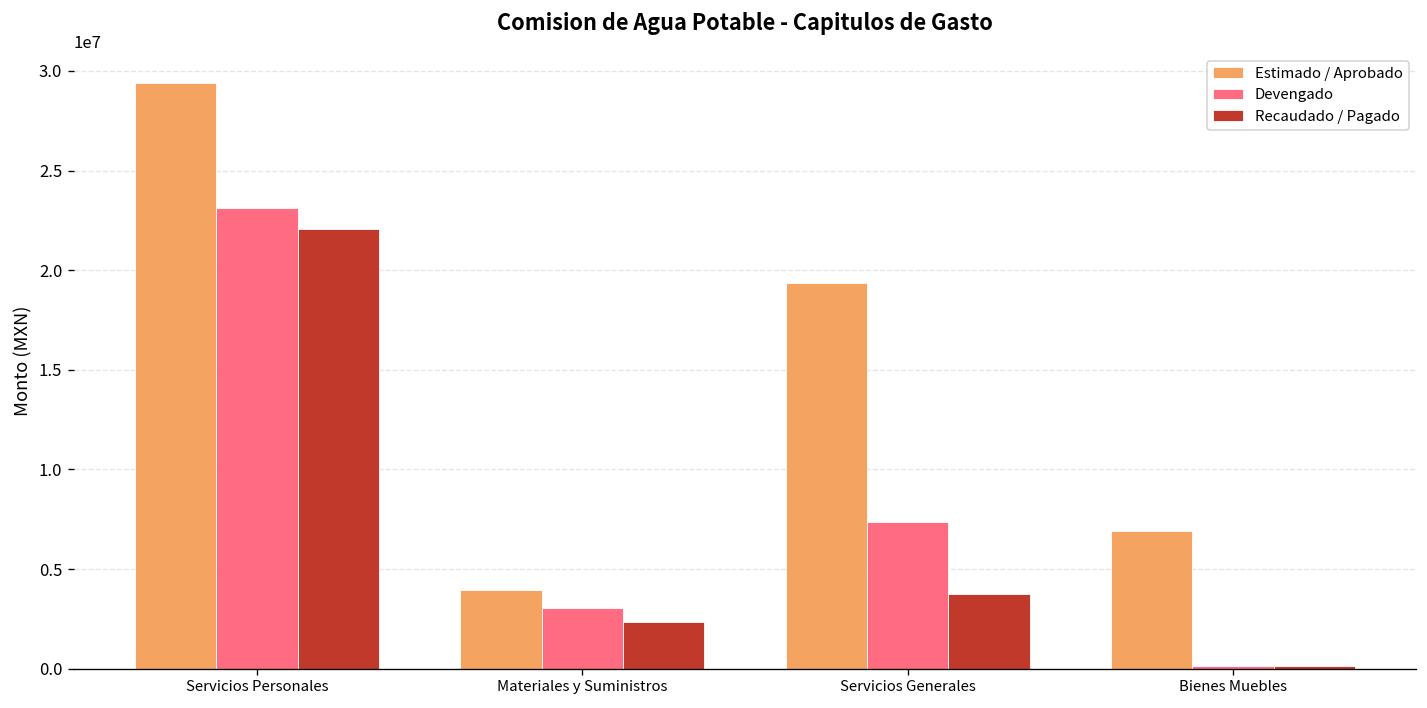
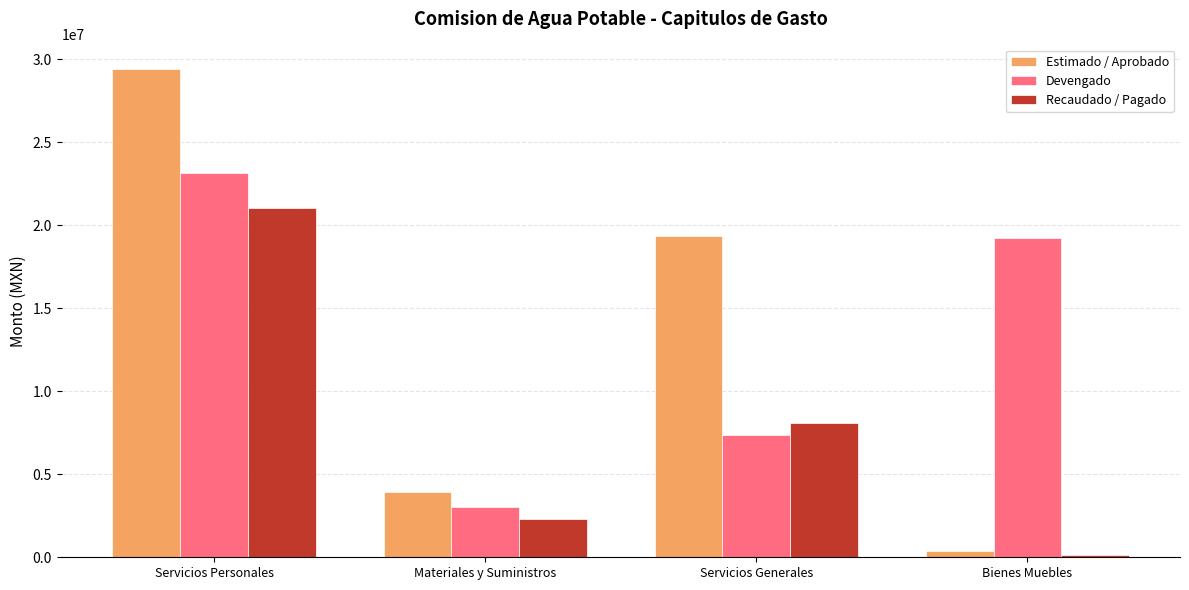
  {
    "Estimado / Aprobado": {
      "Servicios Personales": 29400000,
      "Materiales y Suministros": 3900000,
      "Servicios Generales": 19300000,
-     "Bienes Muebles": 6900000
+     "Bienes Muebles": 400000
    },
    "Devengado": {
      "Servicios Personales": 23100000,
      "Materiales y Suministros": 3000000,
      "Servicios Generales": 7400000,
-     "Bienes Muebles": 100000
+     "Bienes Muebles": 19200000
    },
    "Recaudado / Pagado": {
-     "Servicios Personales": 22100000,
+     "Servicios Personales": 21000000,
      "Materiales y Suministros": 2300000,
-     "Servicios Generales": 3700000
+     "Servicios Generales": 8100000
    }
  }
